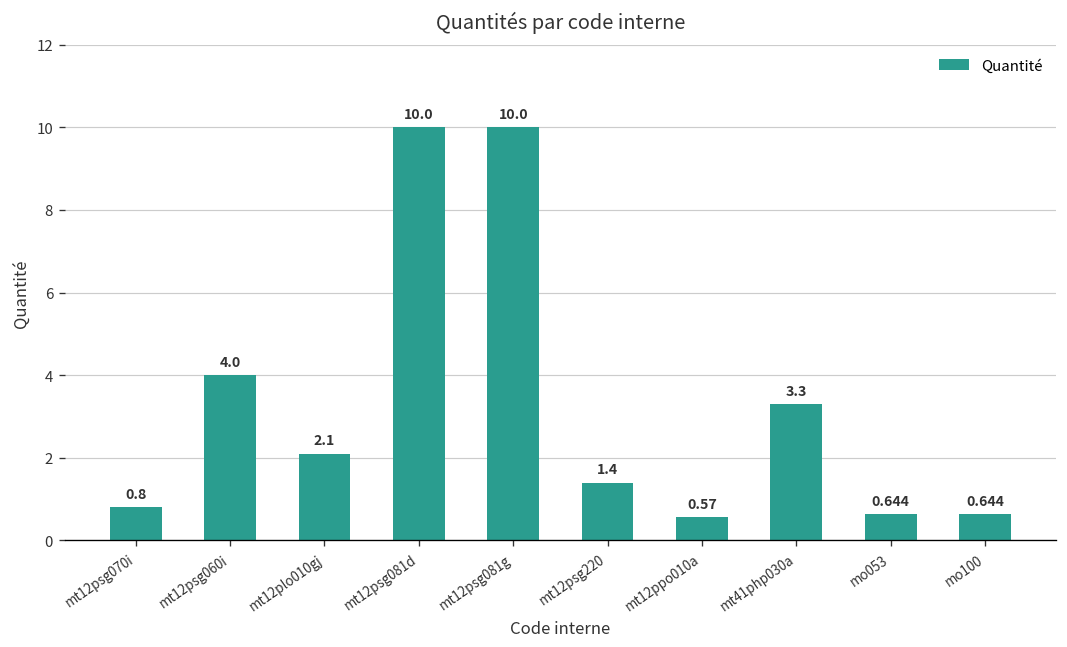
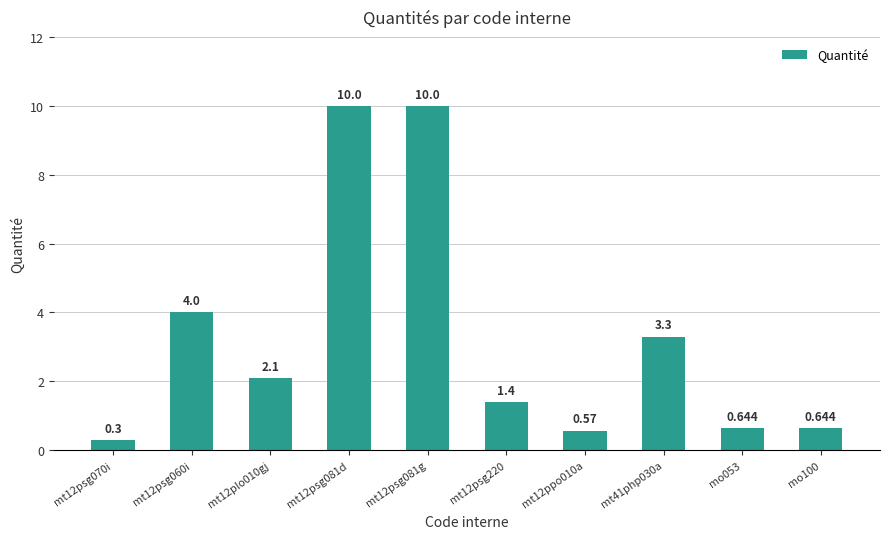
  {
-   "mt12psg070i": 0.8,
+   "mt12psg070i": 0.3,
    "mt12psg060i": 4.0,
    "mt12plo010gj": 2.1,
    "mt12psg081d": 10.0,
    "mt12psg081g": 10.0,
    "mt12psg220": 1.4,
    "mt12ppo010a": 0.57,
    "mt41php030a": 3.3,
    "mo053": 0.644,
    "mo100": 0.644
  }
